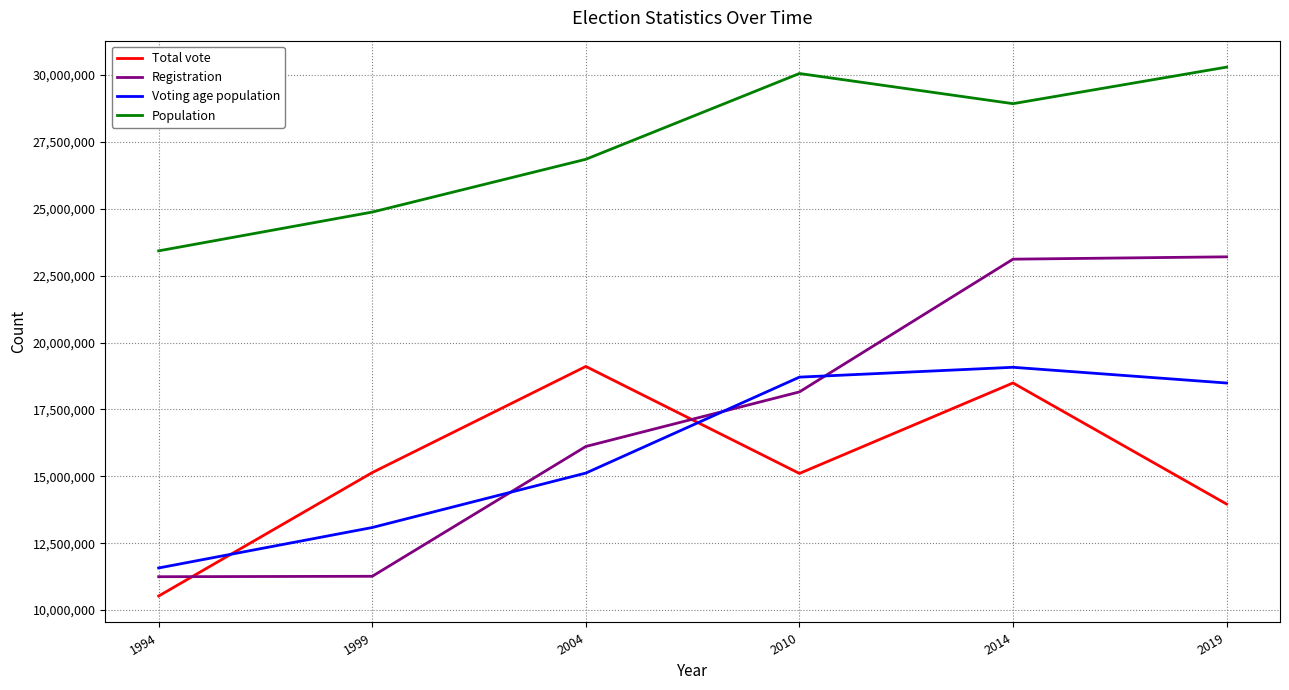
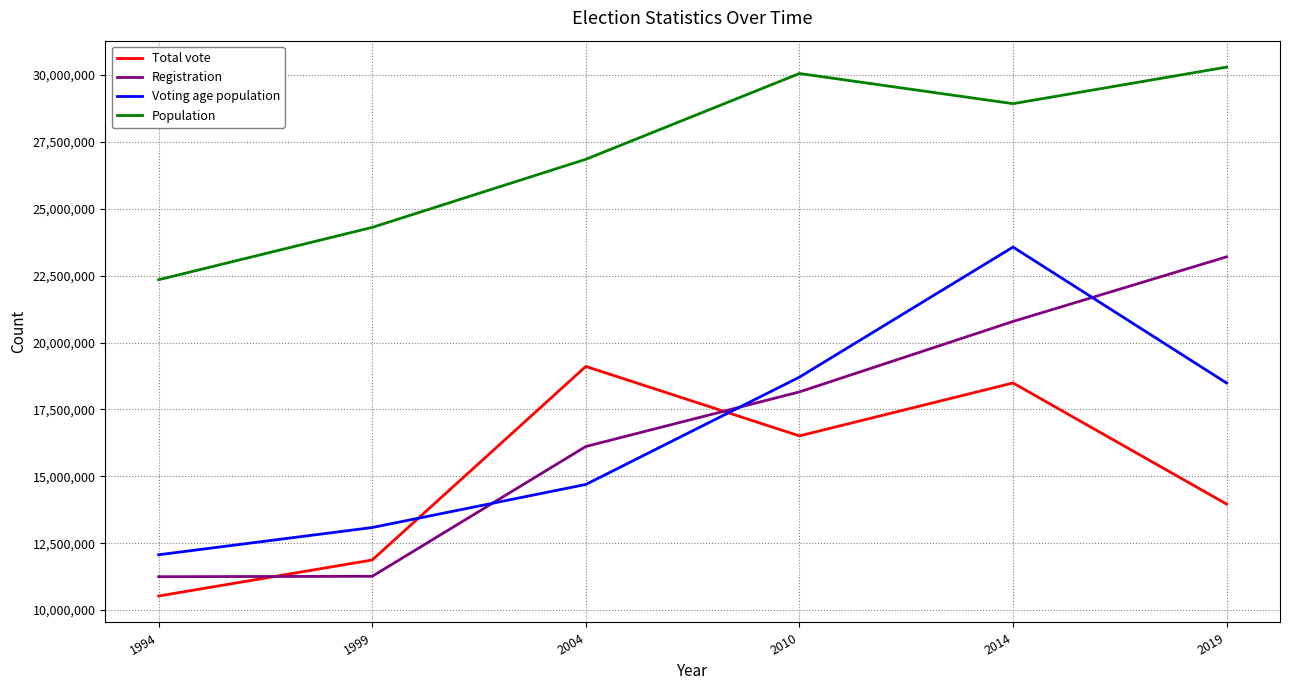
  {
    "Total vote": {
      "1994": "10,500,000",
-     "1999": "15,100,000",
+     "1999": "11,900,000",
      "2004": "19,100,000",
-     "2010": "15,100,000",
+     "2010": "16,500,000",
      "2014": "18,500,000",
      "2019": "14,000,000"
    },
    "Registration": {
      "1994": "11,200,000",
      "1999": "11,300,000",
      "2004": "16,100,000",
      "2010": "18,200,000",
-     "2014": "23,100,000",
+     "2014": "20,800,000",
      "2019": "23,200,000"
    },
    "Voting age population": {
-     "1994": "11,600,000",
+     "1994": "12,100,000",
      "1999": "13,100,000",
-     "2004": "15,100,000",
+     "2004": "14,700,000",
      "2010": "18,700,000",
-     "2014": "19,100,000",
+     "2014": "23,600,000",
      "2019": "18,500,000"
    },
    "Population": {
-     "1994": "23,400,000",
-     "1999": "24,900,000",
+     "1994": "22,300,000",
+     "1999": "24,300,000",
      "2004": "26,900,000",
      "2010": "30,100,000",
      "2014": "28,900,000",
      "2019": "30,300,000"
    }
  }
